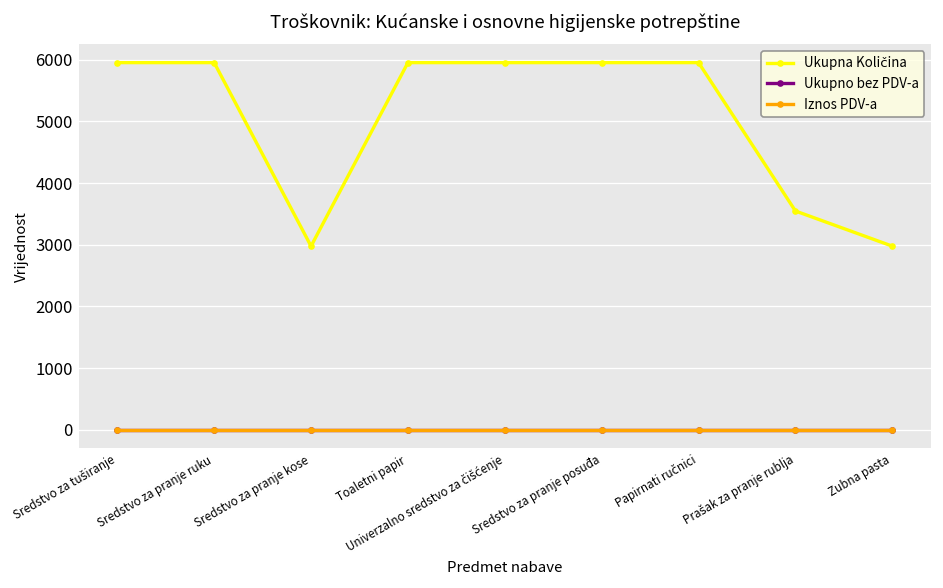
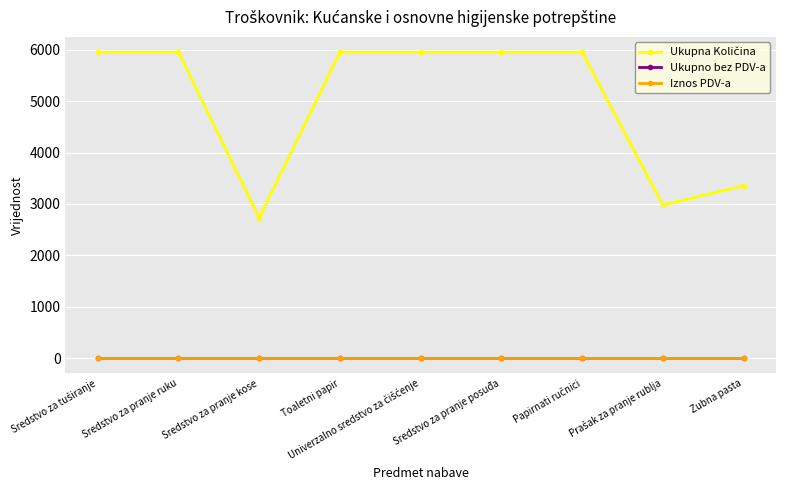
  {
    "Ukupna Količina": {
      "Sredstvo za tuširanje": 6000,
      "Sredstvo za pranje ruku": 6000,
-     "Sredstvo za pranje kose": 3000,
+     "Sredstvo za pranje kose": 2700,
      "Toaletni papir": 6000,
      "Univerzalno sredstvo za čišćenje": 6000,
      "Sredstvo za pranje posuđa": 6000,
      "Papirnati ručnici": 6000,
-     "Prašak za pranje rublja": 3500,
-     "Zubna pasta": 3000
+     "Prašak za pranje rublja": 3000,
+     "Zubna pasta": 3400
    },
    "Iznos PDV-a": {
      "Sredstvo za tuširanje": 0,
      "Sredstvo za pranje ruku": 0,
      "Sredstvo za pranje kose": 0,
      "Toaletni papir": 0,
      "Univerzalno sredstvo za čišćenje": 0,
      "Sredstvo za pranje posuđa": 0,
      "Papirnati ručnici": 0,
      "Prašak za pranje rublja": 0,
      "Zubna pasta": 0
    }
  }
